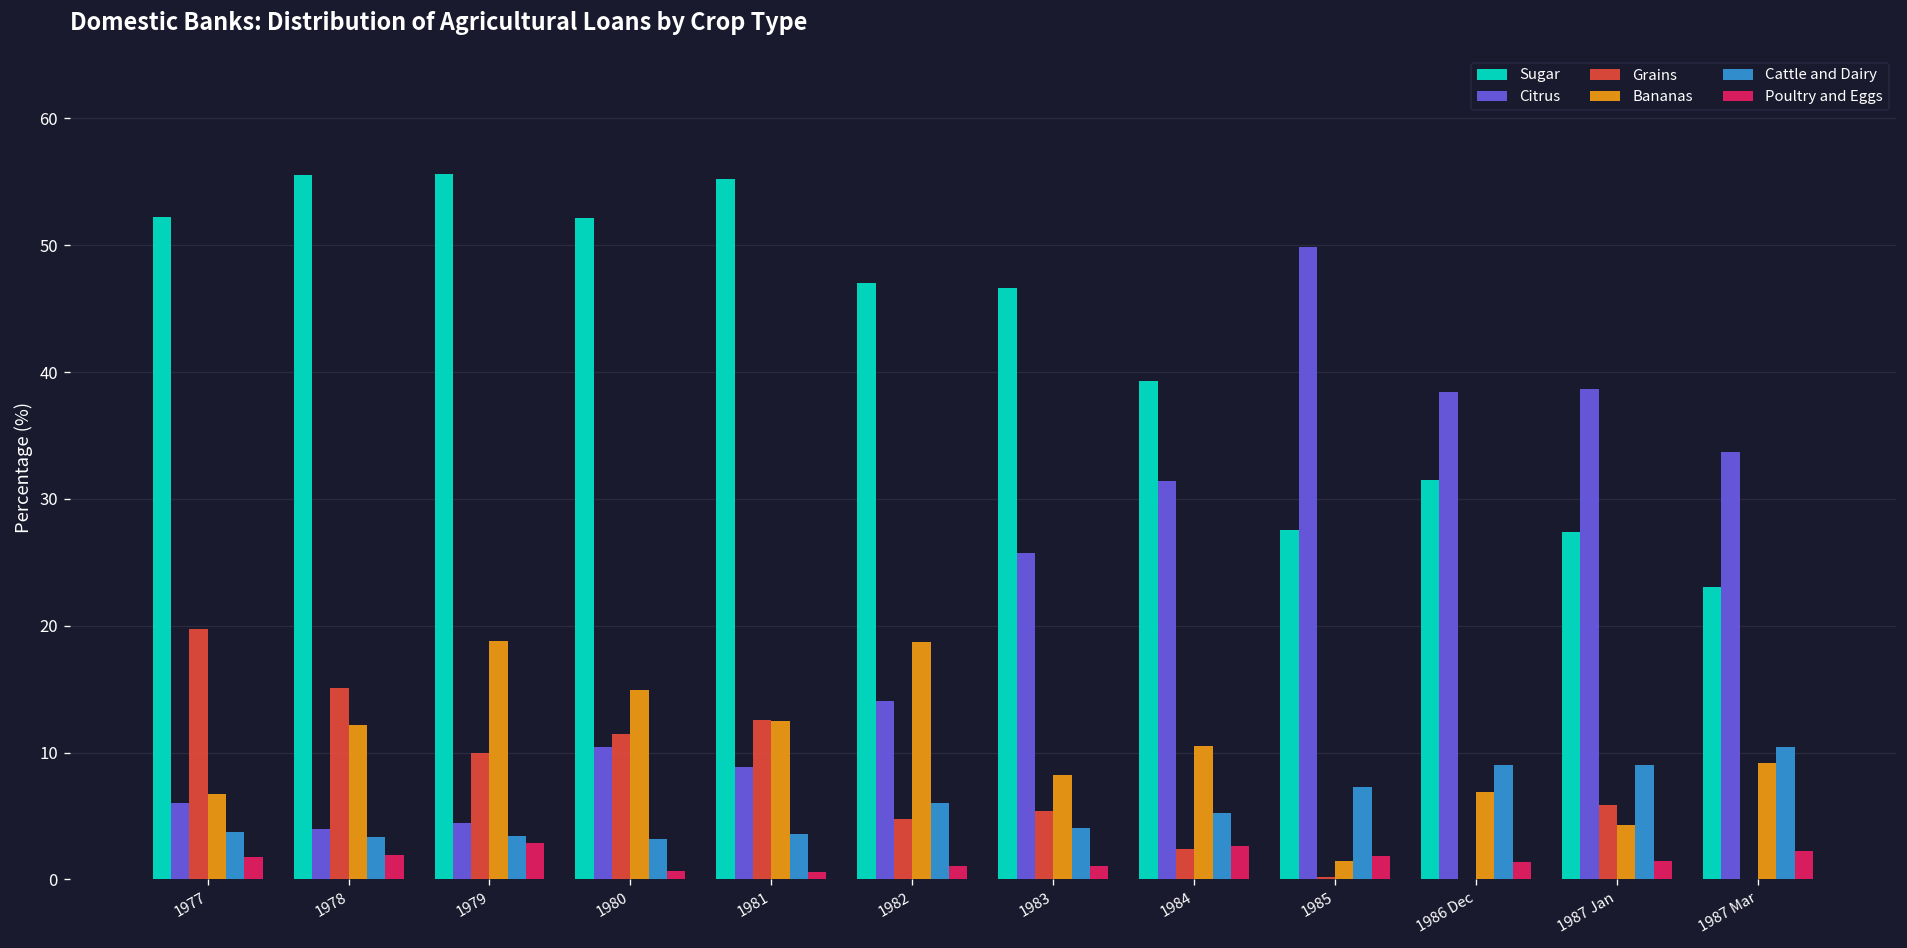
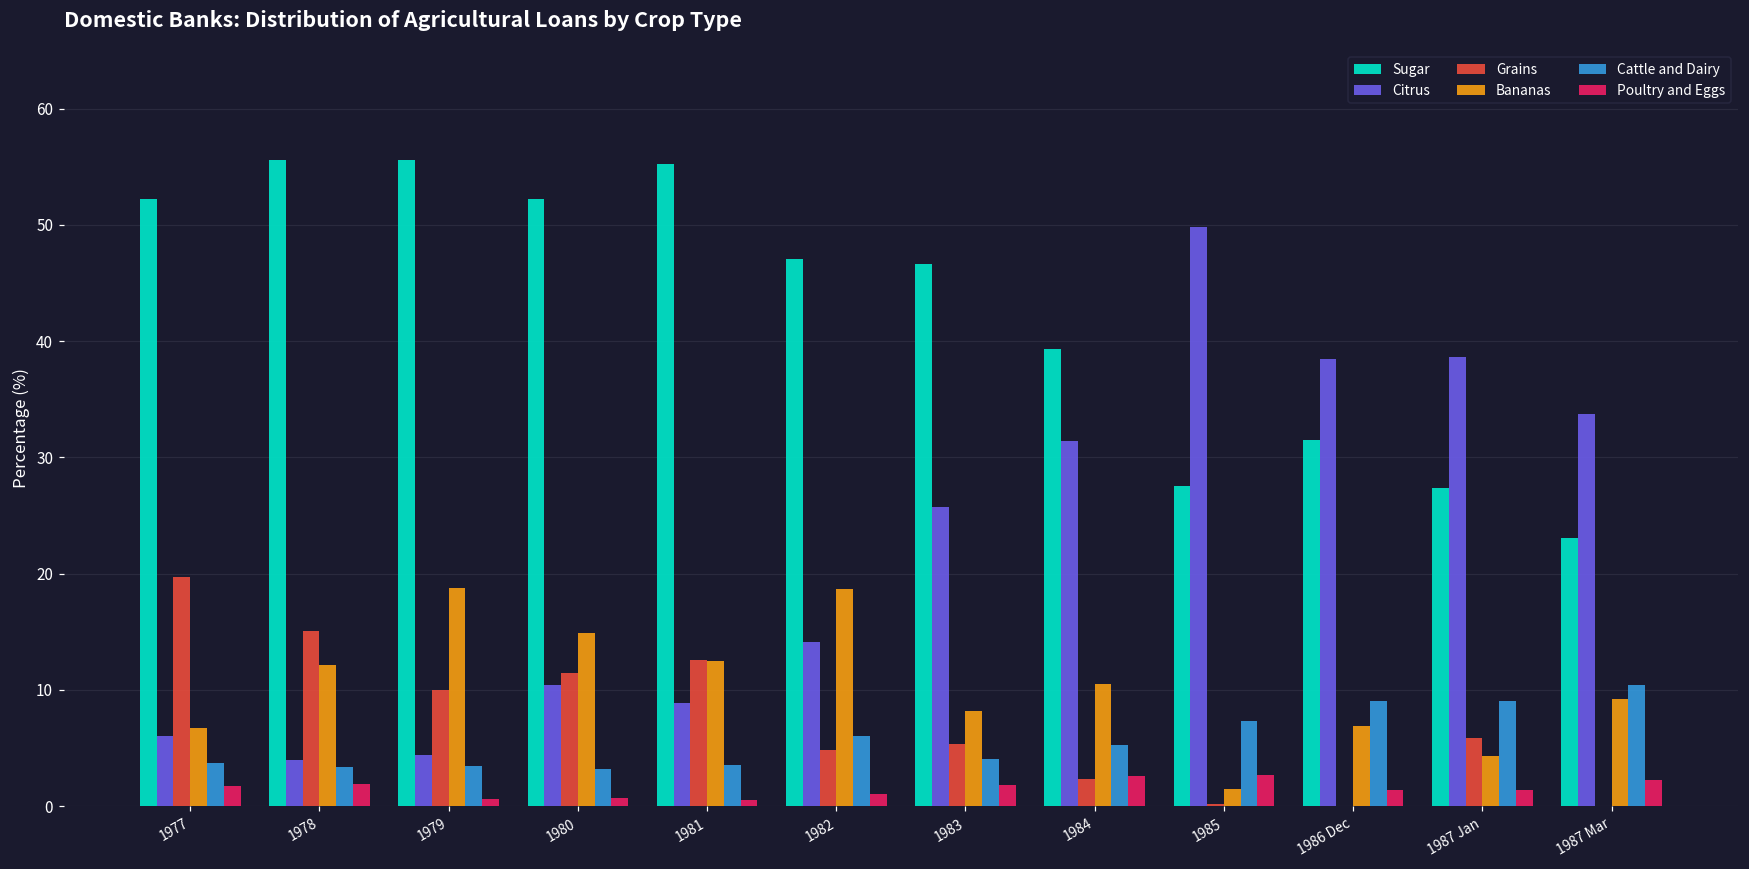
  {
    "Sugar": {
      "1977": 52.2,
      "1978": 55.5,
      "1979": 55.6,
      "1980": 52.2,
      "1981": 55.2,
      "1982": 47.0,
      "1983": 46.6,
      "1984": 39.3,
      "1985": 27.5,
      "1986 Dec": 31.5,
      "1987 Jan": 27.4,
      "1987 Mar": 23.0
    },
    "Citrus": {
      "1977": 6.0,
      "1978": 4.0,
      "1979": 4.4,
      "1980": 10.4,
      "1981": 8.8,
      "1982": 14.1,
      "1983": 25.7,
      "1984": 31.4,
      "1985": 49.8,
      "1986 Dec": 38.4,
      "1987 Jan": 38.6,
      "1987 Mar": 33.7
    },
    "Grains": {
      "1977": 19.7,
      "1978": 15.1,
      "1979": 10.0,
      "1980": 11.4,
      "1981": 12.6,
      "1982": 4.8,
      "1983": 5.4,
      "1984": 2.4,
      "1986 Dec": 0.0,
      "1987 Jan": 5.9,
      "1987 Mar": 0.0
    },
    "Bananas": {
      "1977": 6.8,
      "1978": 12.2,
      "1979": 18.8,
      "1980": 14.9,
      "1981": 12.5,
      "1982": 18.7,
      "1983": 8.2,
      "1984": 10.5,
      "1985": 1.5,
      "1986 Dec": 6.9,
      "1987 Jan": 4.3,
      "1987 Mar": 9.2
    },
    "Cattle and Dairy": {
      "1977": 3.7,
      "1978": 3.3,
      "1979": 3.4,
      "1980": 3.1,
      "1981": 3.5,
      "1982": 6.0,
      "1983": 4.0,
      "1984": 5.2,
      "1985": 7.3,
      "1986 Dec": 9.0,
      "1987 Jan": 9.0,
      "1987 Mar": 10.4
    },
    "Poultry and Eggs": {
      "1977": 1.7,
      "1978": 1.9,
-     "1979": 2.9,
+     "1979": 0.6,
      "1980": 0.7,
      "1981": 0.6,
      "1982": 1.1,
-     "1983": 1.0,
+     "1983": 1.8,
      "1984": 2.6,
-     "1985": 1.9,
+     "1985": 2.6,
      "1986 Dec": 1.4,
      "1987 Jan": 1.4,
      "1987 Mar": 2.2
    }
  }
